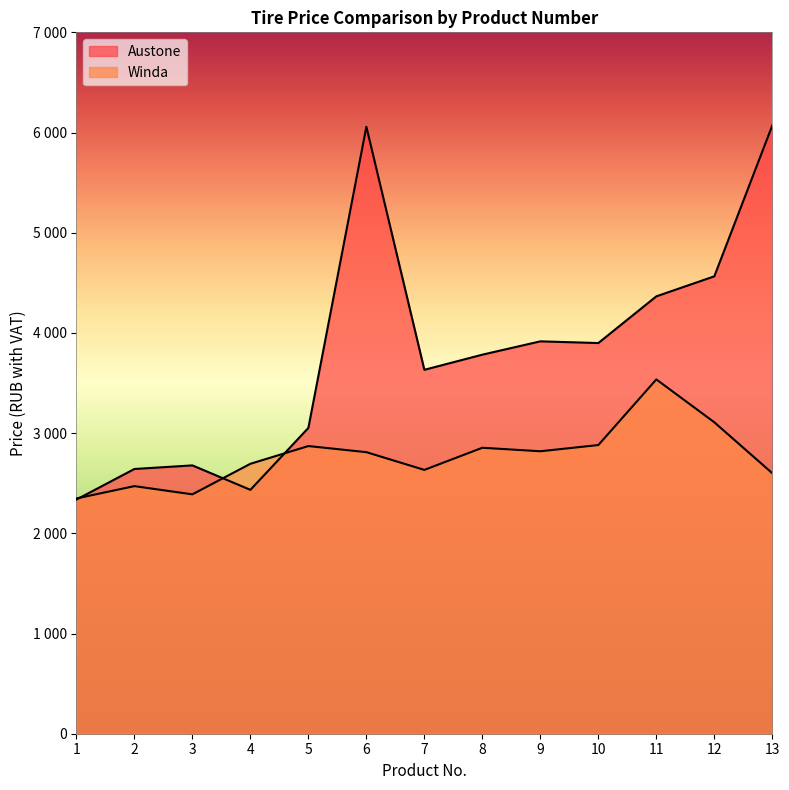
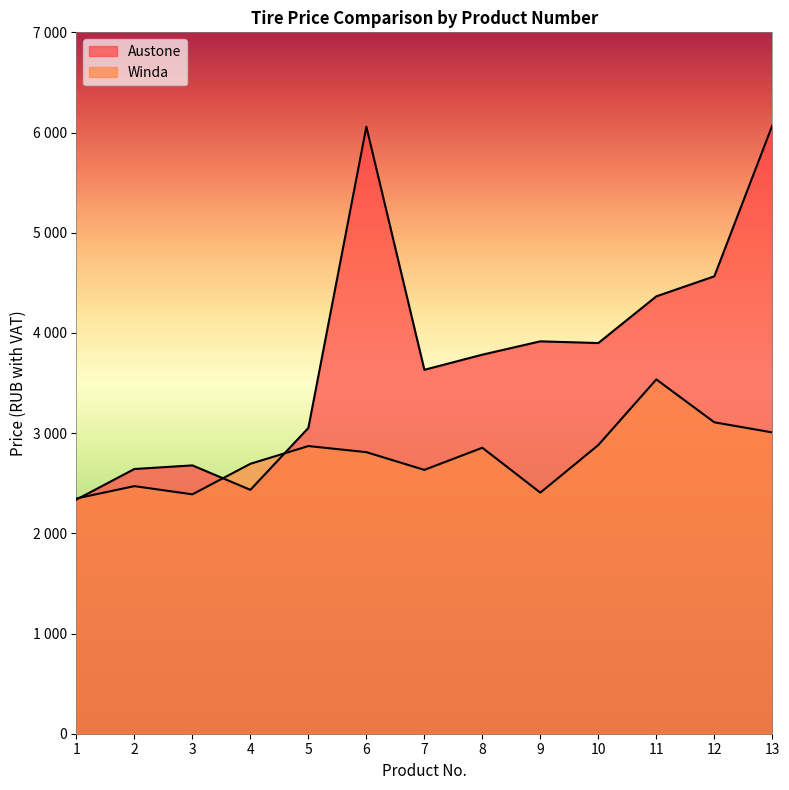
  {
    "Austone": {
      "2": 2640,
      "3": 2680,
      "4": 2430,
      "5": 3050,
      "6": 6060,
      "7": 3630,
      "8": 3780,
      "9": 3920,
      "10": 3900,
      "11": 4370,
      "12": 4570,
      "13": 6070
    },
    "Winda": {
      "2": 2470,
      "3": 2390,
      "4": 2690,
      "5": 2870,
      "6": 2810,
      "7": 2630,
      "8": 2850,
-     "9": 2820,
+     "9": 2410,
      "10": 2880,
      "11": 3540,
      "12": 3110,
-     "13": 2600
+     "13": 3010
    }
  }
